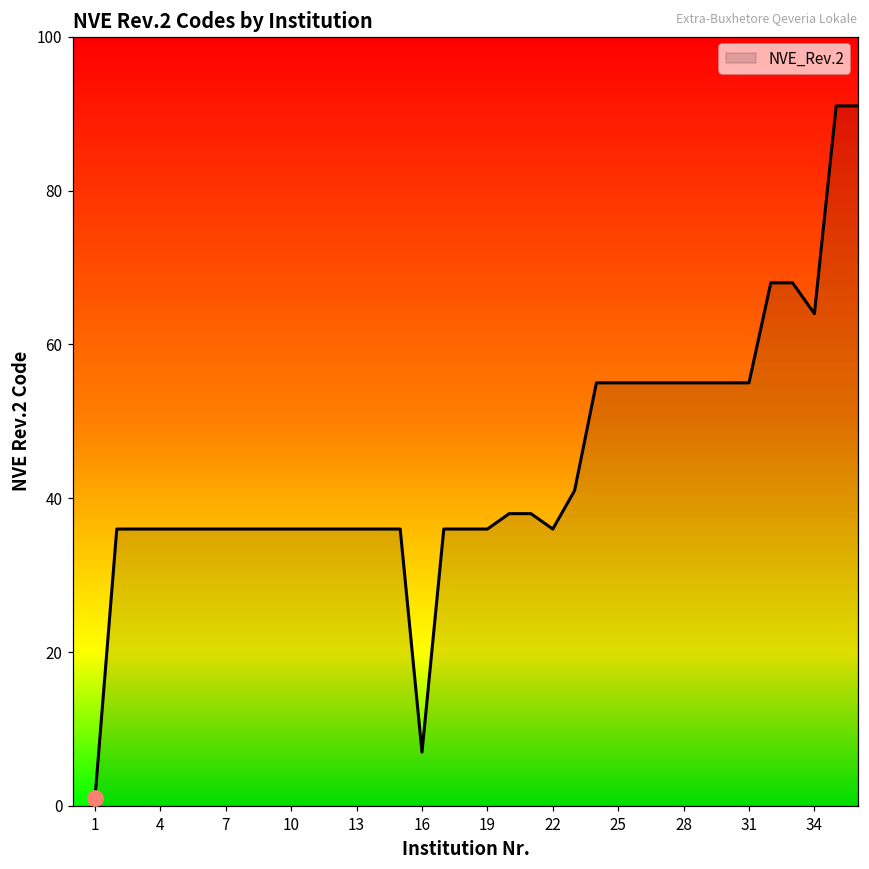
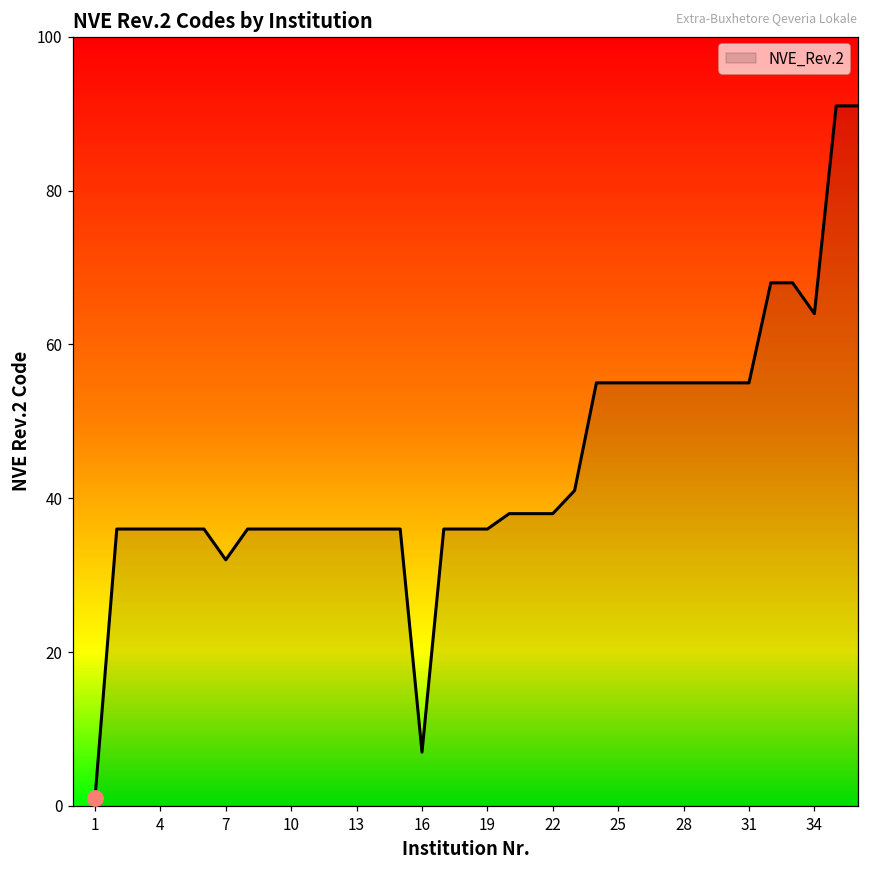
  {
    "NVE_Rev.2": {
      "4": 36,
-     "7": 36,
+     "7": 32,
      "10": 36,
      "13": 36,
      "16": 7,
      "19": 36,
-     "22": 36,
+     "22": 38,
      "25": 55,
      "28": 55,
      "31": 55,
      "34": 64
    }
  }
